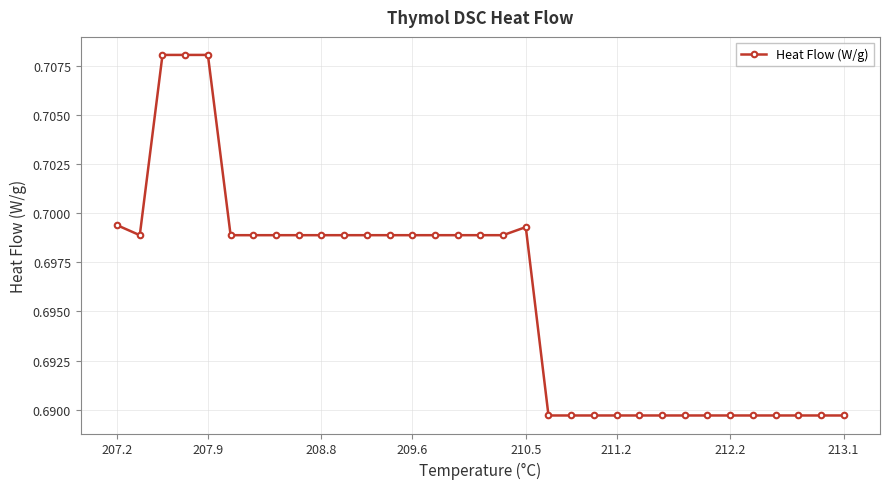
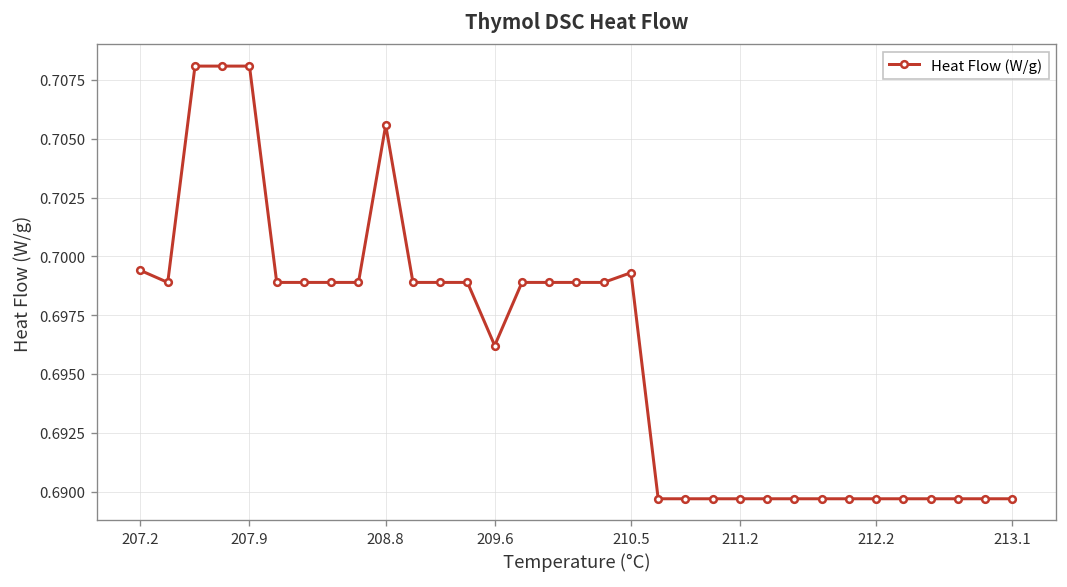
  {
    "207.2": 0.6994,
    "207.9": 0.7081,
-   "208.8": 0.6989,
-   "209.6": 0.6989,
+   "208.8": 0.7056,
+   "209.6": 0.6962,
    "210.5": 0.6993,
    "211.2": 0.6897,
    "212.2": 0.6897,
    "213.1": 0.6897
  }
